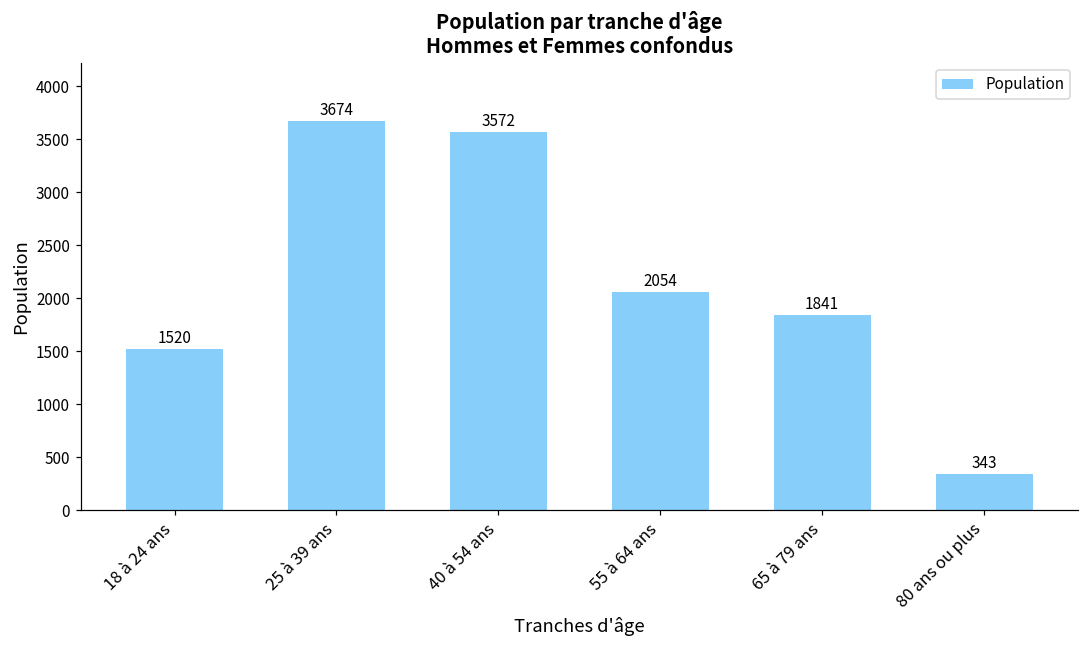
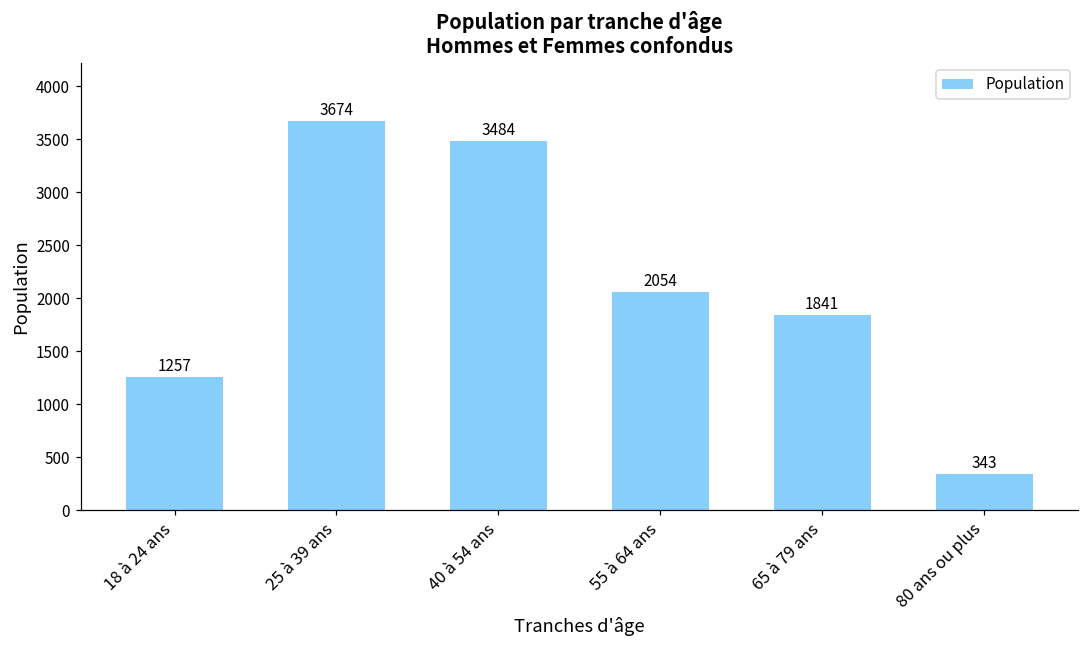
  {
-   "18 à 24 ans": 1520,
+   "18 à 24 ans": 1257,
    "25 à 39 ans": 3674,
-   "40 à 54 ans": 3572,
+   "40 à 54 ans": 3484,
    "55 à 64 ans": 2054,
    "65 à 79 ans": 1841,
    "80 ans ou plus": 343
  }
